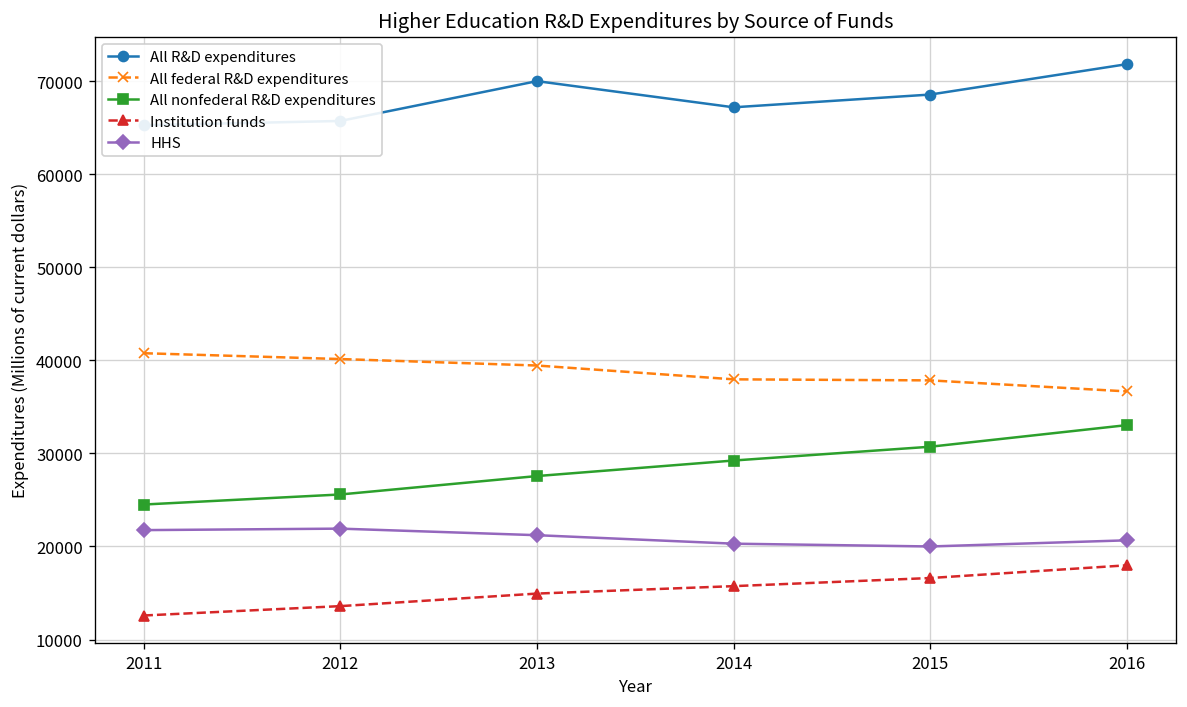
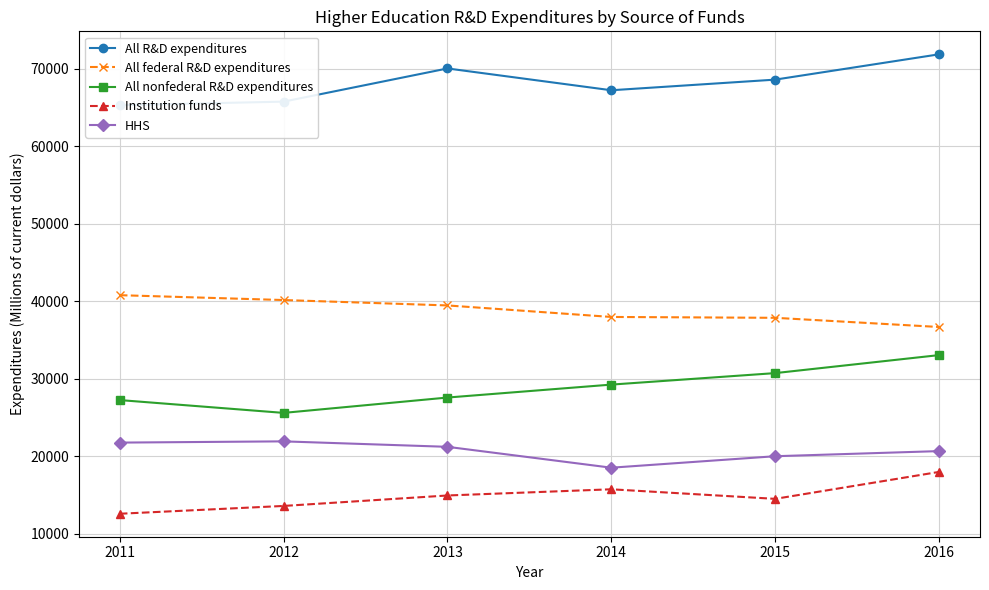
  {
    "All R&D expenditures": {
      "2013": 70000,
      "2014": 67000,
      "2015": 69000,
      "2016": 72000
    },
    "All federal R&D expenditures": {
      "2011": 41000,
      "2012": 40000,
      "2013": 39000,
      "2014": 38000,
      "2015": 38000,
      "2016": 37000
    },
    "All nonfederal R&D expenditures": {
-     "2011": 25000,
+     "2011": 27000,
      "2012": 26000,
      "2013": 28000,
      "2014": 29000,
      "2015": 31000,
      "2016": 33000
    },
    "Institution funds": {
      "2011": 13000,
      "2012": 14000,
      "2013": 15000,
      "2014": 16000,
-     "2015": 17000,
+     "2015": 15000,
      "2016": 18000
    },
    "HHS": {
      "2011": 22000,
      "2012": 22000,
      "2013": 21000,
-     "2014": 20000,
+     "2014": 19000,
      "2015": 20000,
      "2016": 21000
    }
  }
